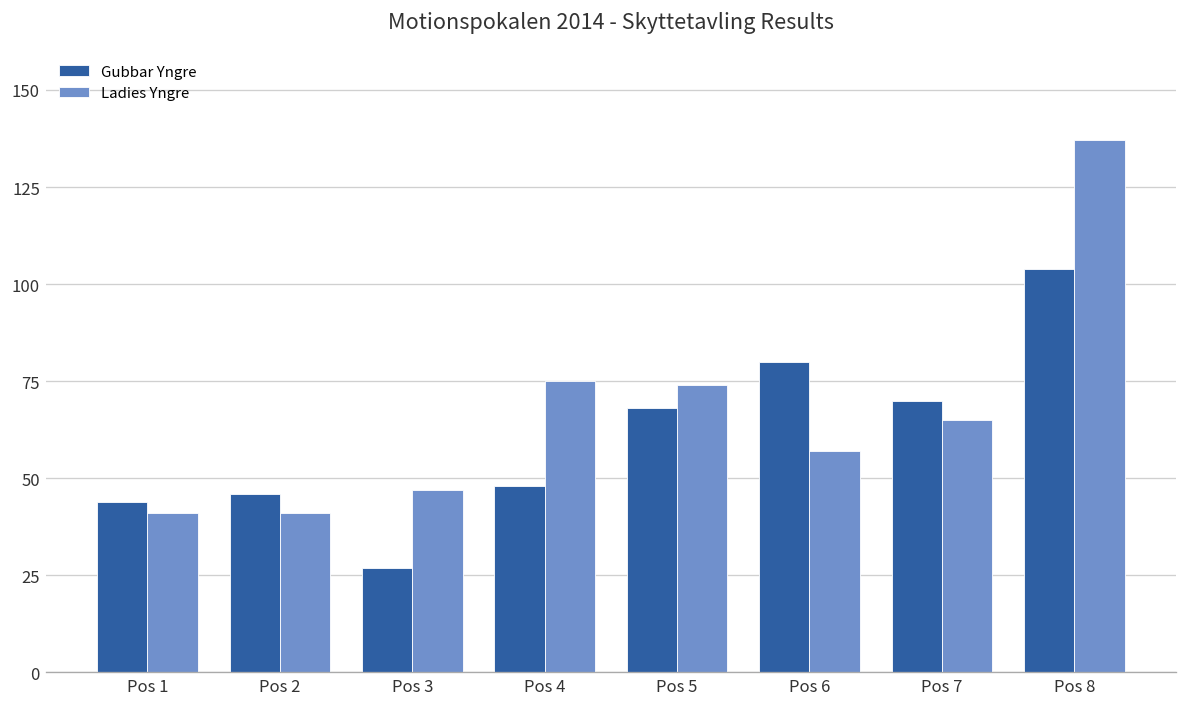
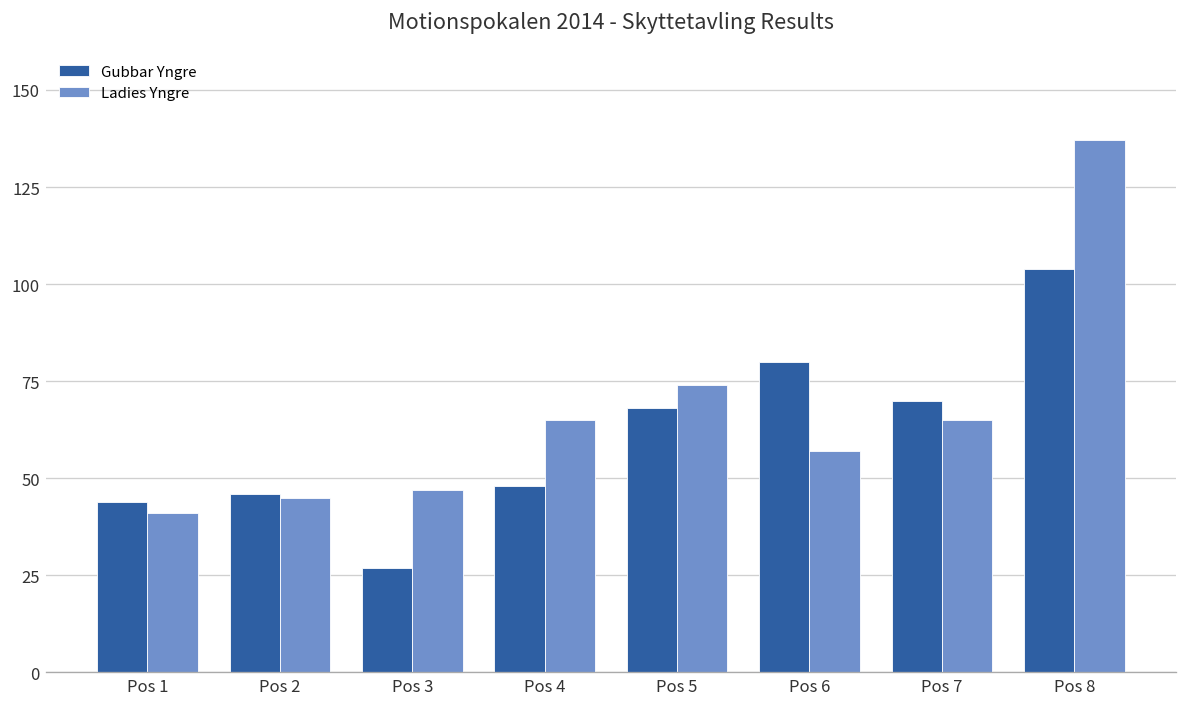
  {
    "Gubbar Yngre": {
      "Pos 1": 44,
      "Pos 2": 46,
      "Pos 3": 27,
      "Pos 4": 48,
      "Pos 5": 68,
      "Pos 6": 80,
      "Pos 7": 70,
      "Pos 8": 104
    },
    "Ladies Yngre": {
      "Pos 1": 41,
-     "Pos 2": 41,
+     "Pos 2": 45,
      "Pos 3": 47,
-     "Pos 4": 75,
+     "Pos 4": 65,
      "Pos 5": 74,
      "Pos 6": 57,
      "Pos 7": 65,
      "Pos 8": 137
    }
  }
